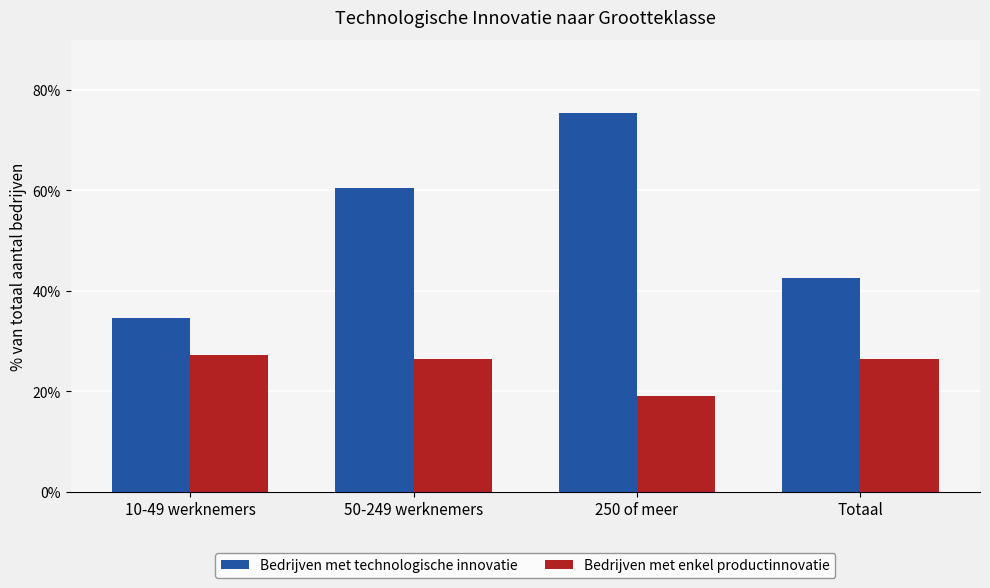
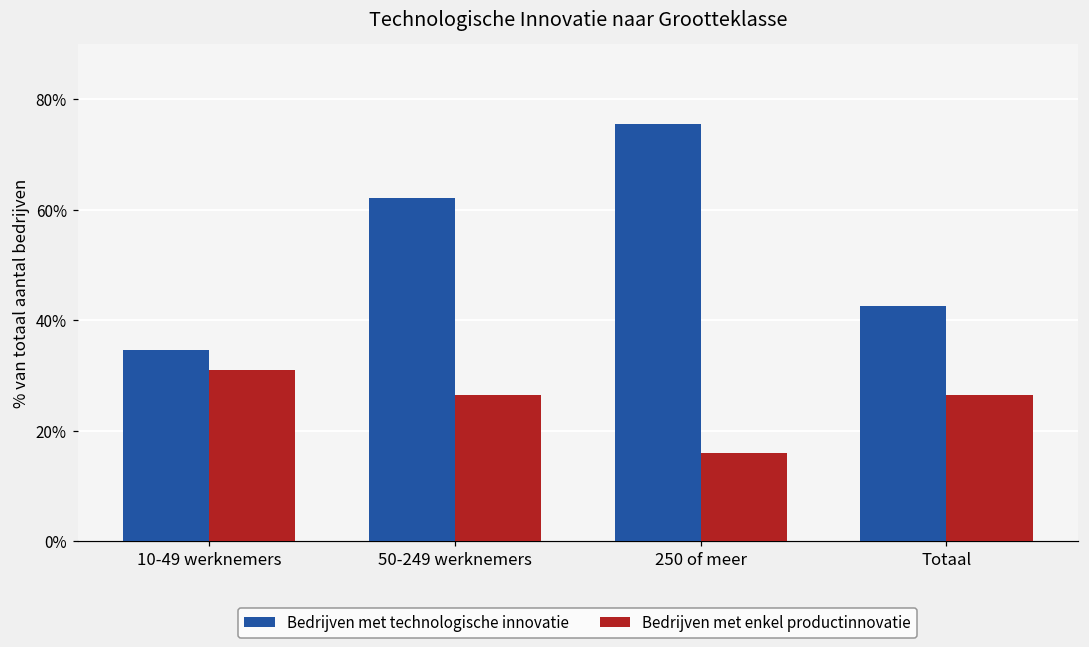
  {
    "Bedrijven met technologische innovatie": {
      "10-49 werknemers": "35%",
-     "50-249 werknemers": "60%",
+     "50-249 werknemers": "62%",
      "250 of meer": "76%",
      "Totaal": "43%"
    },
    "Bedrijven met enkel productinnovatie": {
-     "10-49 werknemers": "27%",
+     "10-49 werknemers": "31%",
      "50-249 werknemers": "26%",
-     "250 of meer": "19%",
+     "250 of meer": "16%",
      "Totaal": "27%"
    }
  }
